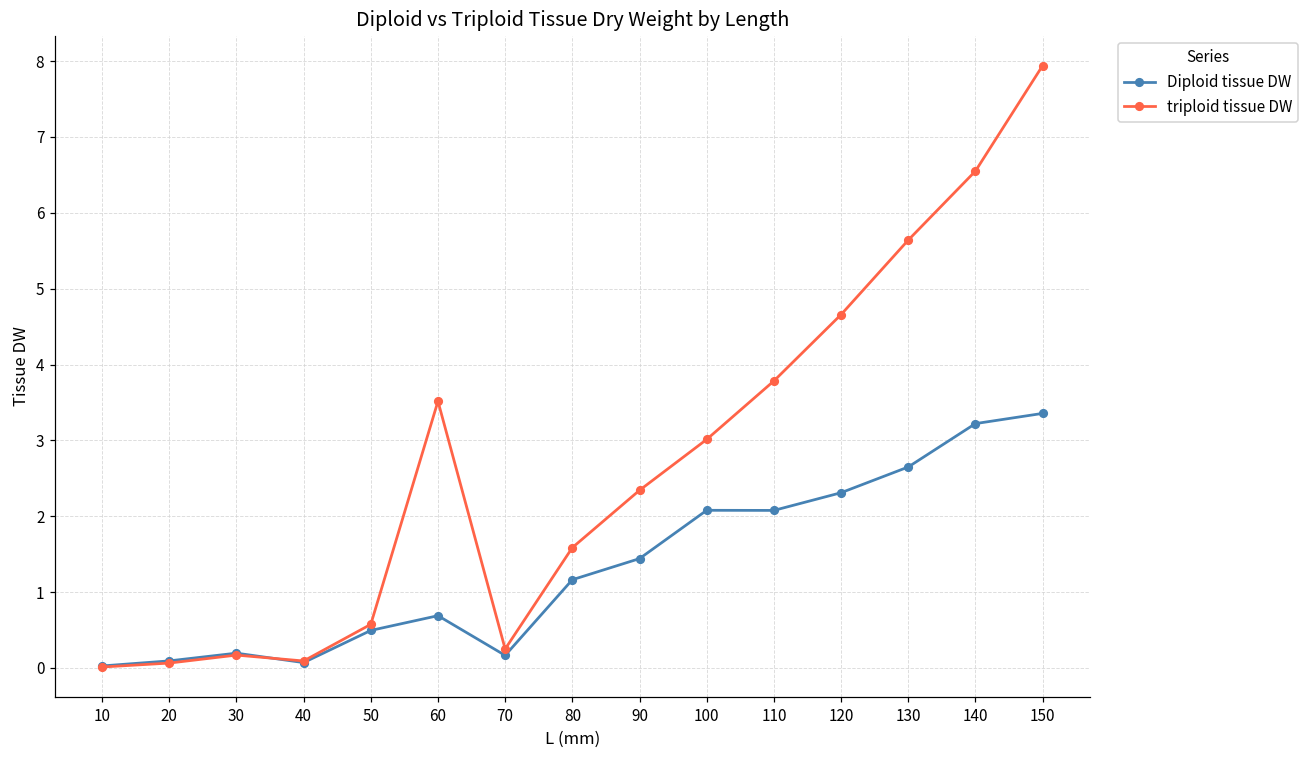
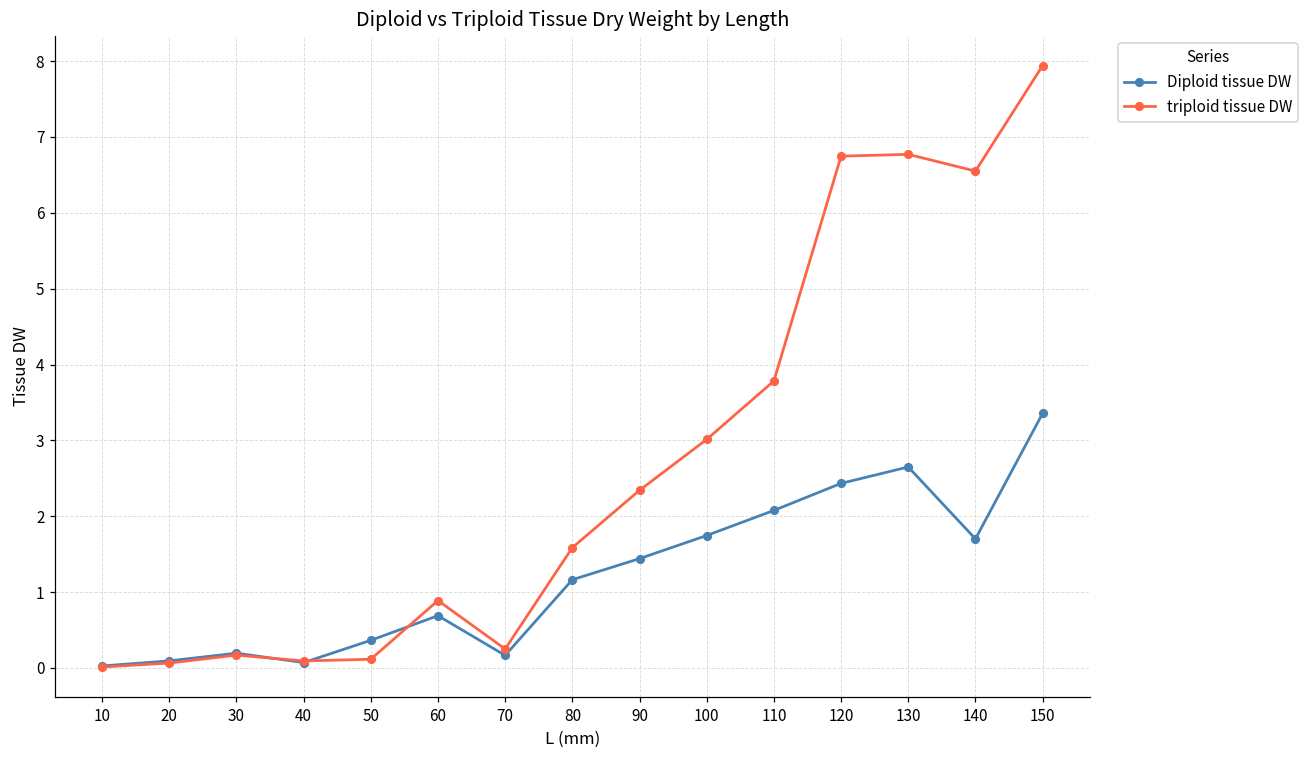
  {
    "Diploid tissue DW": {
-     "50": 0.5,
+     "50": 0.4,
      "60": 0.7,
      "70": 0.2,
      "80": 1.2,
      "90": 1.4,
-     "100": 2.1,
+     "100": 1.7,
      "110": 2.1,
-     "120": 2.3,
+     "120": 2.4,
      "130": 2.6,
-     "140": 3.2,
+     "140": 1.7,
      "150": 3.4
    },
    "triploid tissue DW": {
-     "50": 0.6,
-     "60": 3.5,
+     "50": 0.1,
+     "60": 0.9,
      "70": 0.3,
      "80": 1.6,
      "90": 2.3,
      "100": 3.0,
      "110": 3.8,
-     "120": 4.7,
-     "130": 5.6,
+     "120": 6.7,
+     "130": 6.8,
      "140": 6.6,
      "150": 7.9
    }
  }
